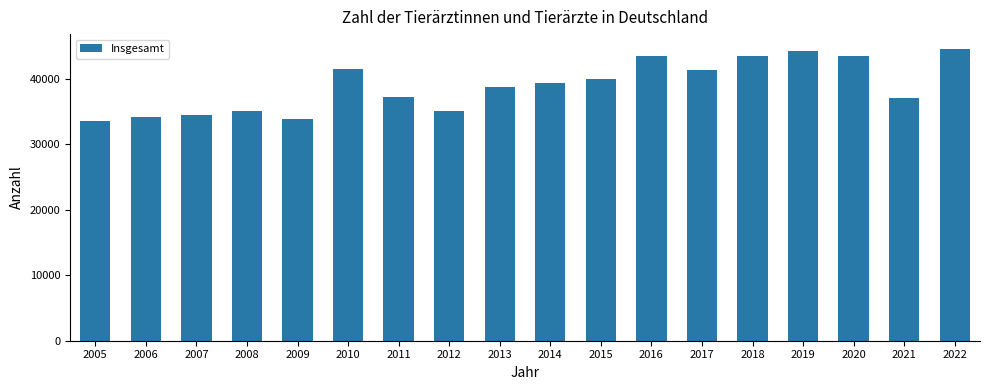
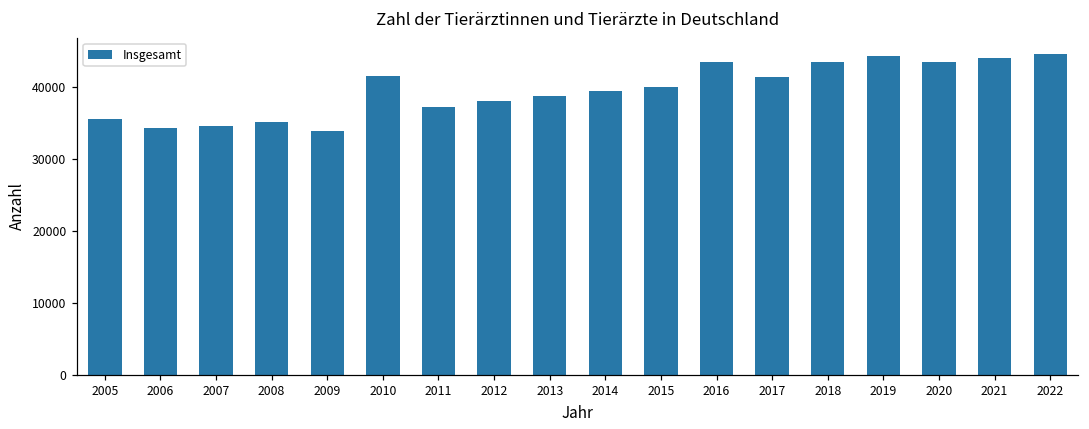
  {
-   "2005": 34000,
+   "2005": 35000,
    "2006": 34000,
    "2007": 35000,
    "2008": 35000,
    "2009": 34000,
    "2010": 41000,
    "2011": 37000,
-   "2012": 35000,
+   "2012": 38000,
    "2013": 39000,
    "2014": 39000,
    "2015": 40000,
    "2016": 43000,
    "2017": 41000,
    "2018": 43000,
    "2019": 44000,
    "2020": 43000,
-   "2021": 37000,
+   "2021": 44000,
    "2022": 45000
  }
